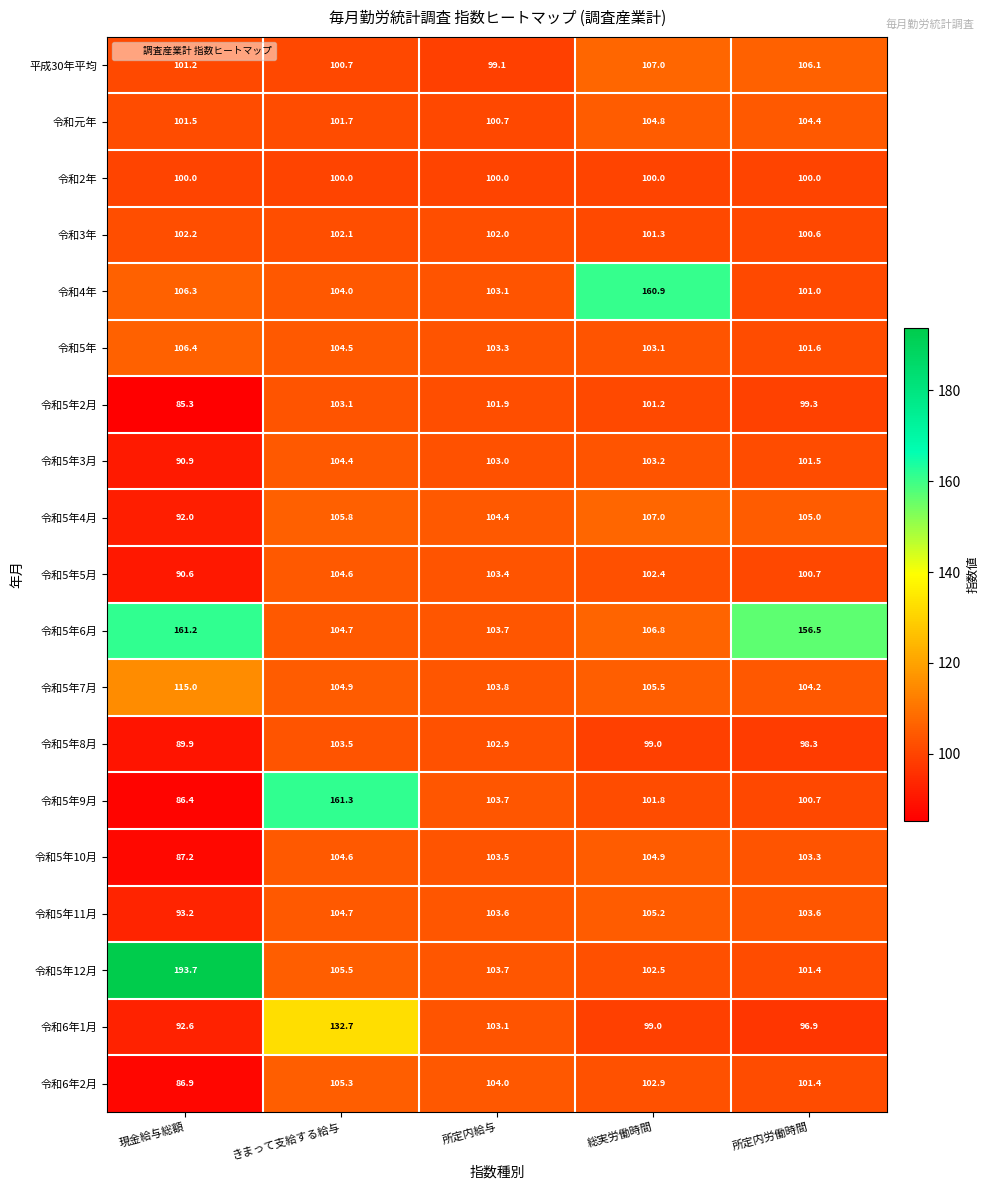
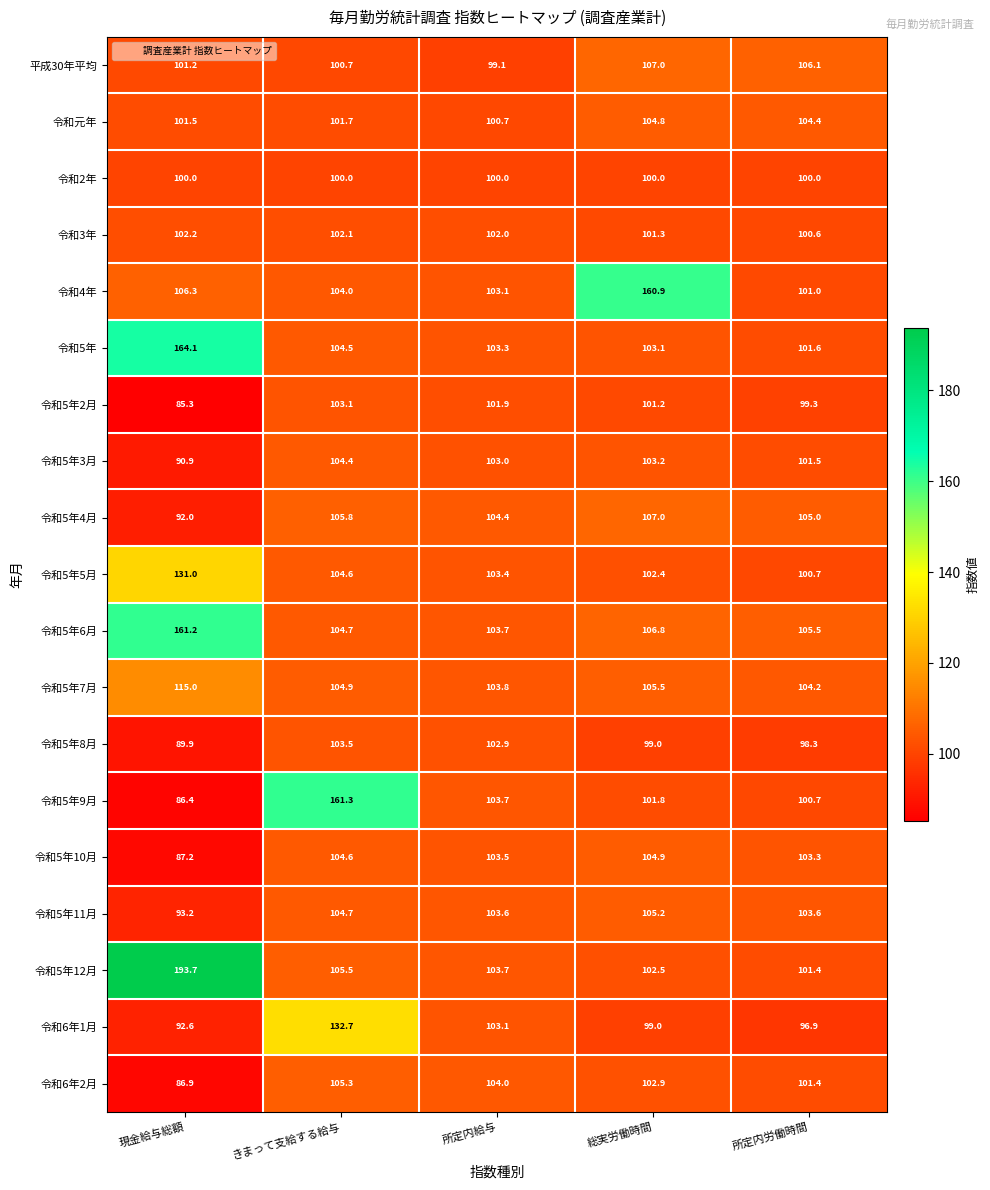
  {
    "平成30年平均": {
      "現金給与総額": 101.2,
      "きまって支給する給与": 100.7,
      "所定内給与": 99.1,
      "総実労働時間": 107.0,
      "所定内労働時間": 106.1
    },
    "令和元年": {
      "現金給与総額": 101.5,
      "きまって支給する給与": 101.7,
      "所定内給与": 100.7,
      "総実労働時間": 104.8,
      "所定内労働時間": 104.4
    },
    "令和2年": {
      "現金給与総額": 100.0,
      "きまって支給する給与": 100.0,
      "所定内給与": 100.0,
      "総実労働時間": 100.0,
      "所定内労働時間": 100.0
    },
    "令和3年": {
      "現金給与総額": 102.2,
      "きまって支給する給与": 102.1,
      "所定内給与": 102.0,
      "総実労働時間": 101.3,
      "所定内労働時間": 100.6
    },
    "令和4年": {
      "現金給与総額": 106.3,
      "きまって支給する給与": 104.0,
      "所定内給与": 103.1,
      "総実労働時間": 160.9,
      "所定内労働時間": 101.0
    },
    "令和5年": {
-     "現金給与総額": 106.4,
+     "現金給与総額": 164.1,
      "きまって支給する給与": 104.5,
      "所定内給与": 103.3,
      "総実労働時間": 103.1,
      "所定内労働時間": 101.6
    },
    "令和5年2月": {
      "現金給与総額": 85.3,
      "きまって支給する給与": 103.1,
      "所定内給与": 101.9,
      "総実労働時間": 101.2,
      "所定内労働時間": 99.3
    },
    "令和5年3月": {
      "現金給与総額": 90.9,
      "きまって支給する給与": 104.4,
      "所定内給与": 103.0,
      "総実労働時間": 103.2,
      "所定内労働時間": 101.5
    },
    "令和5年4月": {
      "現金給与総額": 92.0,
      "きまって支給する給与": 105.8,
      "所定内給与": 104.4,
      "総実労働時間": 107.0,
      "所定内労働時間": 105.0
    },
    "令和5年5月": {
-     "現金給与総額": 90.6,
+     "現金給与総額": 131.0,
      "きまって支給する給与": 104.6,
      "所定内給与": 103.4,
      "総実労働時間": 102.4,
      "所定内労働時間": 100.7
    },
    "令和5年6月": {
      "現金給与総額": 161.2,
      "きまって支給する給与": 104.7,
      "所定内給与": 103.7,
      "総実労働時間": 106.8,
-     "所定内労働時間": 156.5
+     "所定内労働時間": 105.5
    },
    "令和5年7月": {
      "現金給与総額": 115.0,
      "きまって支給する給与": 104.9,
      "所定内給与": 103.8,
      "総実労働時間": 105.5,
      "所定内労働時間": 104.2
    },
    "令和5年8月": {
      "現金給与総額": 89.9,
      "きまって支給する給与": 103.5,
      "所定内給与": 102.9,
      "総実労働時間": 99.0,
      "所定内労働時間": 98.3
    },
    "令和5年9月": {
      "現金給与総額": 86.4,
      "きまって支給する給与": 161.3,
      "所定内給与": 103.7,
      "総実労働時間": 101.8,
      "所定内労働時間": 100.7
    },
    "令和5年10月": {
      "現金給与総額": 87.2,
      "きまって支給する給与": 104.6,
      "所定内給与": 103.5,
      "総実労働時間": 104.9,
      "所定内労働時間": 103.3
    },
    "令和5年11月": {
      "現金給与総額": 93.2,
      "きまって支給する給与": 104.7,
      "所定内給与": 103.6,
      "総実労働時間": 105.2,
      "所定内労働時間": 103.6
    },
    "令和5年12月": {
      "現金給与総額": 193.7,
      "きまって支給する給与": 105.5,
      "所定内給与": 103.7,
      "総実労働時間": 102.5,
      "所定内労働時間": 101.4
    },
    "令和6年1月": {
      "現金給与総額": 92.6,
      "きまって支給する給与": 132.7,
      "所定内給与": 103.1,
      "総実労働時間": 99.0,
      "所定内労働時間": 96.9
    },
    "令和6年2月": {
      "現金給与総額": 86.9,
      "きまって支給する給与": 105.3,
      "所定内給与": 104.0,
      "総実労働時間": 102.9,
      "所定内労働時間": 101.4
    }
  }
